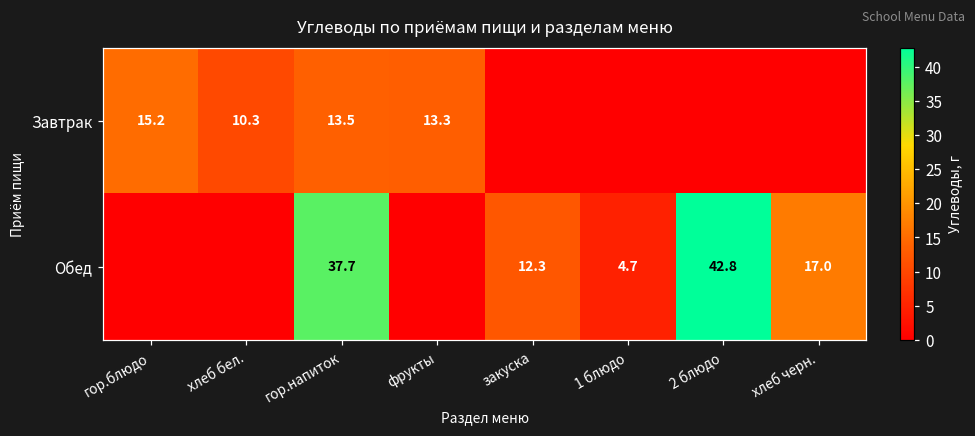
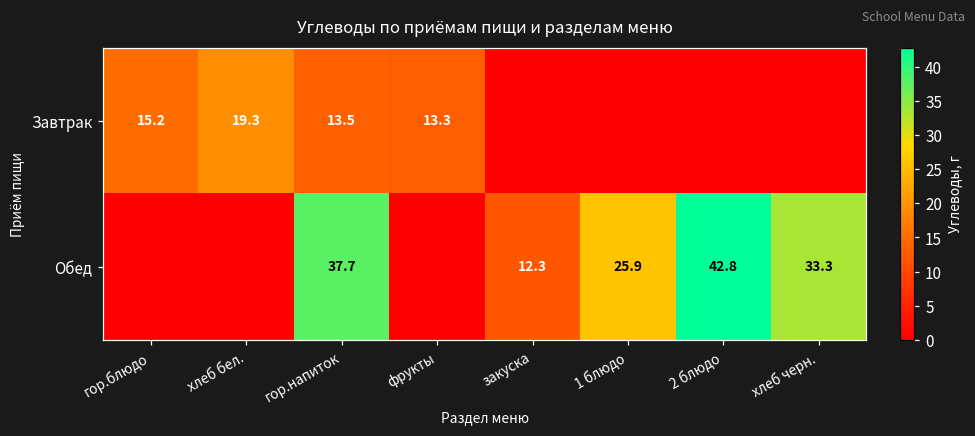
  {
    "Завтрак": {
      "гор.блюдо": 15.2,
-     "хлеб бел.": 10.3,
+     "хлеб бел.": 19.3,
      "гор.напиток": 13.5,
      "фрукты": 13.3
    },
    "Обед": {
      "гор.напиток": 37.7,
      "закуска": 12.3,
-     "1 блюдо": 4.7,
+     "1 блюдо": 25.9,
      "2 блюдо": 42.8,
-     "хлеб черн.": 17.0
+     "хлеб черн.": 33.3
    }
  }
